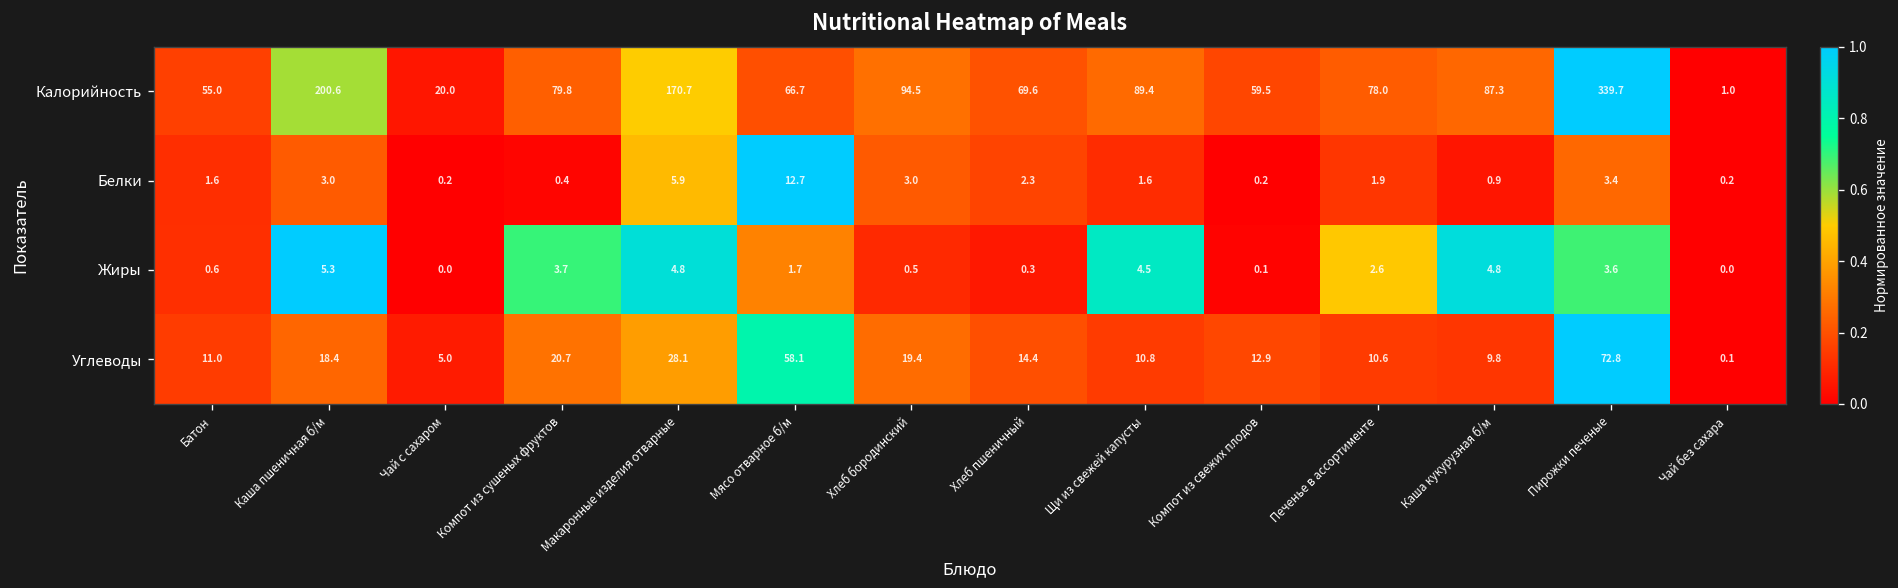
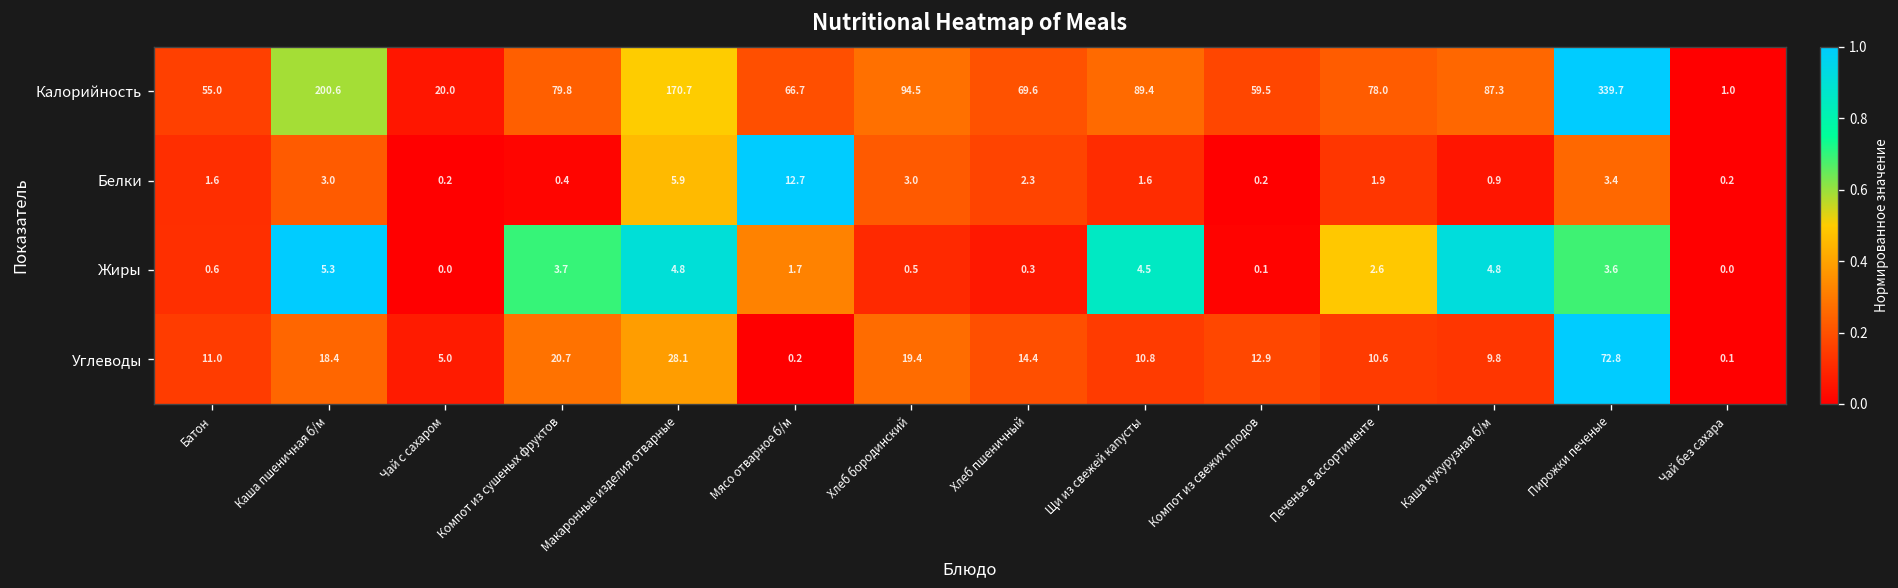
  {
    "Калорийность": {
      "Батон": 55.0,
      "Каша пшеничная б/м": 200.6,
      "Чай с сахаром": 20.0,
      "Компот из сушеных фруктов": 79.8,
      "Макаронные изделия отварные": 170.7,
      "Мясо отварное б/м": 66.7,
      "Хлеб бородинский": 94.5,
      "Хлеб пшеничный": 69.6,
      "Щи из свежей капусты": 89.4,
      "Компот из свежих плодов": 59.5,
      "Печенье в ассортименте": 78.0,
      "Каша кукурузная б/м": 87.3,
      "Пирожки печеные": 339.7,
      "Чай без сахара": 1.0
    },
    "Белки": {
      "Батон": 1.6,
      "Каша пшеничная б/м": 3.0,
      "Чай с сахаром": 0.2,
      "Компот из сушеных фруктов": 0.4,
      "Макаронные изделия отварные": 5.9,
      "Мясо отварное б/м": 12.7,
      "Хлеб бородинский": 3.0,
      "Хлеб пшеничный": 2.3,
      "Щи из свежей капусты": 1.6,
      "Компот из свежих плодов": 0.2,
      "Печенье в ассортименте": 1.9,
      "Каша кукурузная б/м": 0.9,
      "Пирожки печеные": 3.4,
      "Чай без сахара": 0.2
    },
    "Жиры": {
      "Батон": 0.6,
      "Каша пшеничная б/м": 5.3,
      "Чай с сахаром": 0.0,
      "Компот из сушеных фруктов": 3.7,
      "Макаронные изделия отварные": 4.8,
      "Мясо отварное б/м": 1.7,
      "Хлеб бородинский": 0.5,
      "Хлеб пшеничный": 0.3,
      "Щи из свежей капусты": 4.5,
      "Компот из свежих плодов": 0.1,
      "Печенье в ассортименте": 2.6,
      "Каша кукурузная б/м": 4.8,
      "Пирожки печеные": 3.6,
      "Чай без сахара": 0.0
    },
    "Углеводы": {
      "Батон": 11.0,
      "Каша пшеничная б/м": 18.4,
      "Чай с сахаром": 5.0,
      "Компот из сушеных фруктов": 20.7,
      "Макаронные изделия отварные": 28.1,
-     "Мясо отварное б/м": 58.1,
+     "Мясо отварное б/м": 0.2,
      "Хлеб бородинский": 19.4,
      "Хлеб пшеничный": 14.4,
      "Щи из свежей капусты": 10.8,
      "Компот из свежих плодов": 12.9,
      "Печенье в ассортименте": 10.6,
      "Каша кукурузная б/м": 9.8,
      "Пирожки печеные": 72.8,
      "Чай без сахара": 0.1
    }
  }
